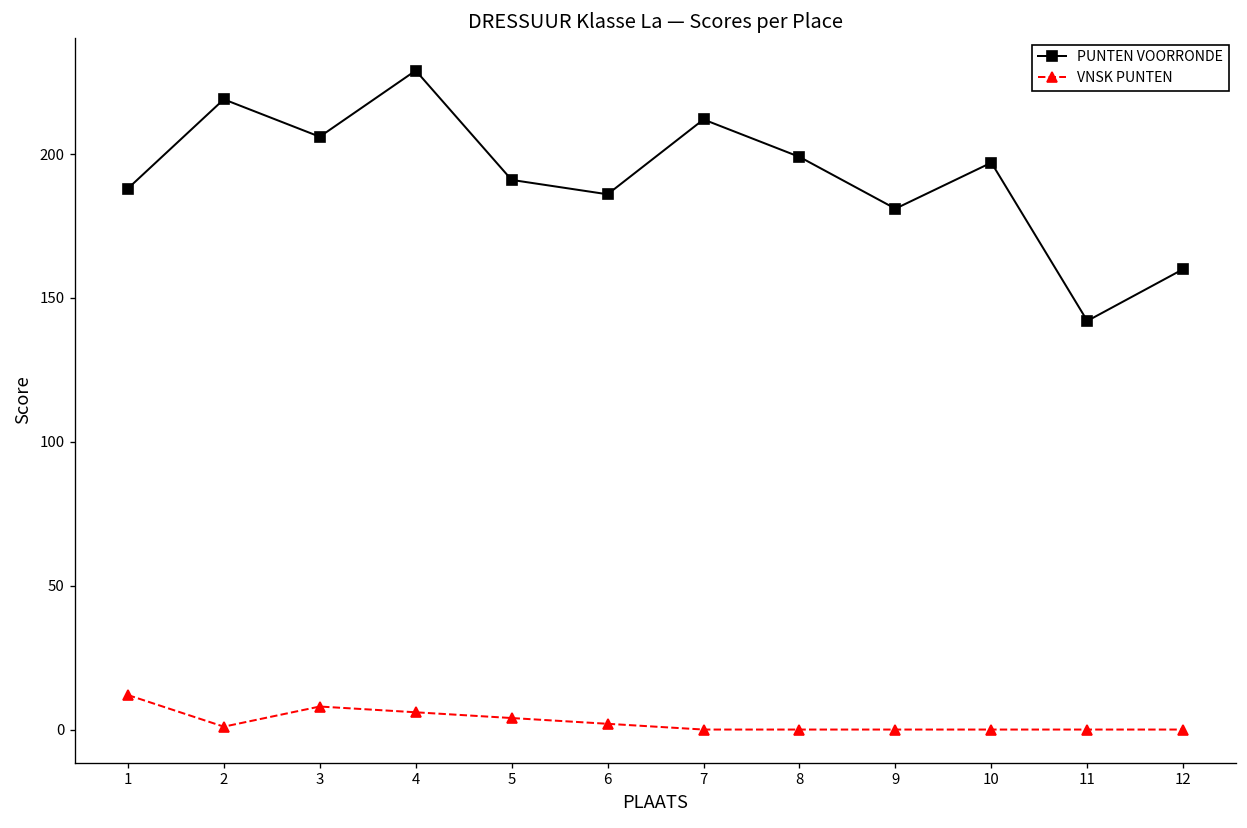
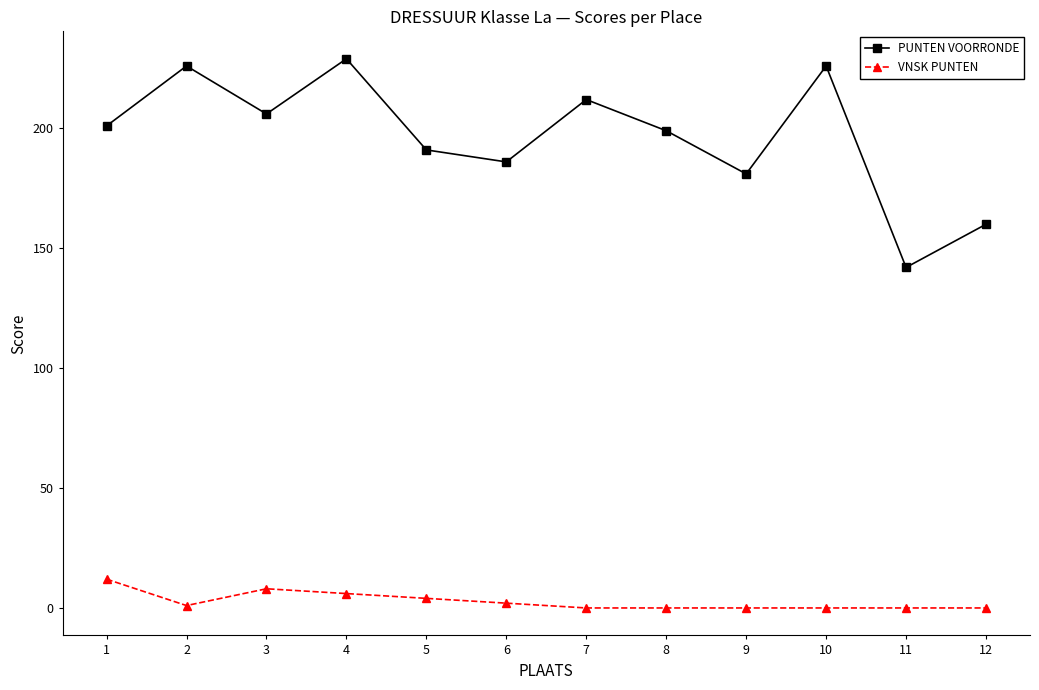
  {
    "PUNTEN VOORRONDE": {
-     "1": 188,
-     "2": 219,
+     "1": 201,
+     "2": 226,
      "3": 206,
      "4": 229,
      "5": 191,
      "6": 186,
      "7": 212,
      "8": 199,
      "9": 181,
-     "10": 197,
+     "10": 226,
      "11": 142,
      "12": 160
    },
    "VNSK PUNTEN": {
      "1": 12,
      "2": 1,
      "3": 8,
      "4": 6,
      "5": 4,
      "6": 2,
      "7": 0,
      "8": 0,
      "9": 0,
      "10": 0,
      "11": 0,
      "12": 0
    }
  }
